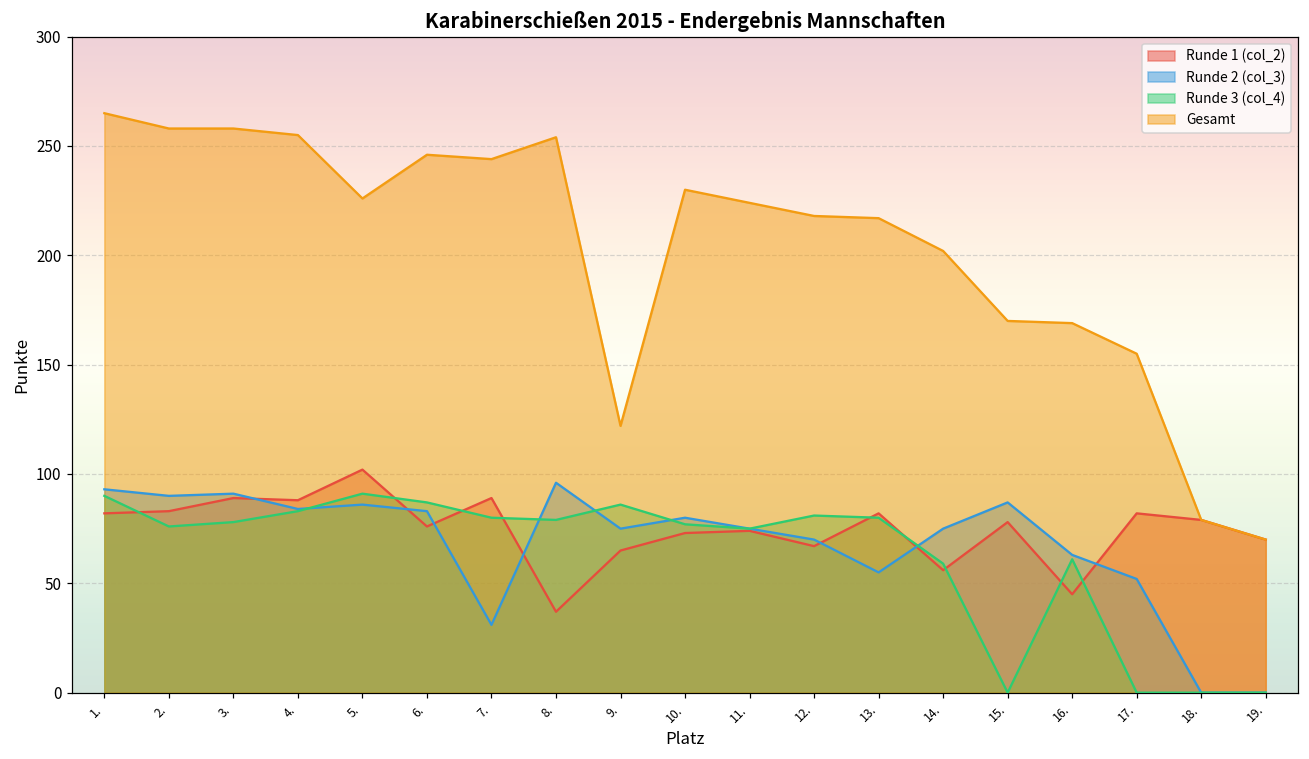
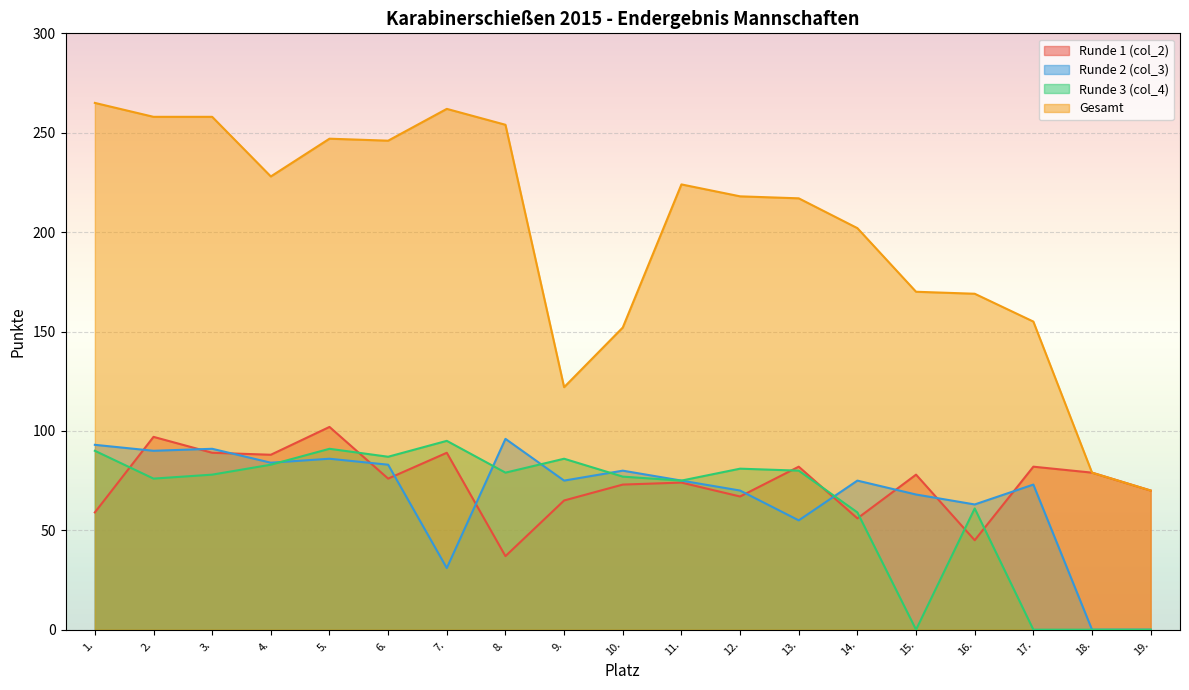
  {
    "Runde 1 (col_2)": {
-     "1.": 82,
-     "2.": 83,
+     "1.": 59,
+     "2.": 97,
      "3.": 89,
      "4.": 88,
      "5.": 102,
      "6.": 76,
      "7.": 89,
      "8.": 37,
      "9.": 65,
      "10.": 73,
      "12.": 67,
      "13.": 82,
      "14.": 56,
      "15.": 78,
      "16.": 45,
      "17.": 82
    },
    "Runde 2 (col_3)": {
      "1.": 93,
      "2.": 90,
      "3.": 91,
      "5.": 86,
      "6.": 83,
      "7.": 31,
      "8.": 96,
      "9.": 75,
      "10.": 80,
      "12.": 70,
      "13.": 55,
      "14.": 75,
-     "15.": 87,
+     "15.": 68,
      "16.": 63,
-     "17.": 52
+     "17.": 73
    },
    "Runde 3 (col_4)": {
      "1.": 90,
      "2.": 76,
      "3.": 78,
      "5.": 91,
      "6.": 87,
-     "7.": 80,
+     "7.": 95,
      "8.": 79,
      "9.": 86,
      "10.": 77,
      "12.": 81,
      "13.": 80,
      "14.": 59,
      "15.": 0,
      "16.": 61,
      "17.": 0
    },
    "Gesamt": {
      "1.": 265,
      "2.": 258,
      "3.": 258,
-     "4.": 255,
-     "5.": 226,
+     "4.": 228,
+     "5.": 247,
      "6.": 246,
-     "7.": 244,
+     "7.": 262,
      "8.": 254,
      "9.": 122,
-     "10.": 230,
+     "10.": 152,
      "11.": 224,
      "12.": 218,
      "13.": 217,
      "14.": 202,
      "15.": 170,
      "16.": 169,
      "17.": 155
    }
  }
